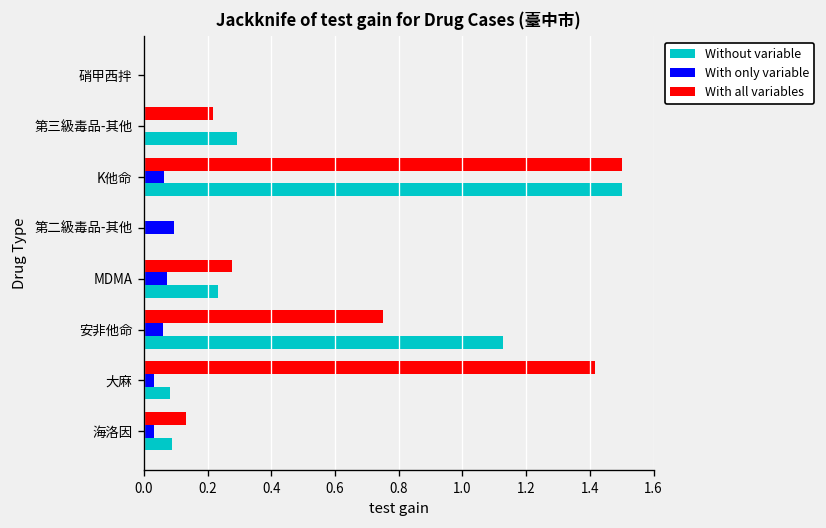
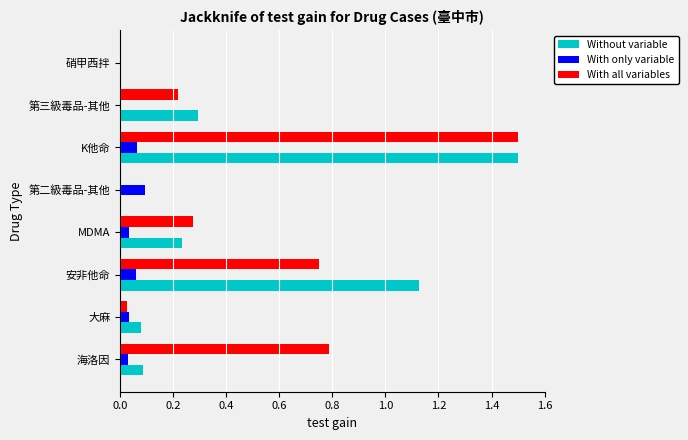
  {
    "Without variable": {
      "第三級毒品-其他": 0.29,
      "K他命": 1.50,
      "MDMA": 0.23,
      "安非他命": 1.13,
      "大麻": 0.08,
      "海洛因": 0.09
    },
    "With only variable": {
      "硝甲西拌": 0.00,
      "第三級毒品-其他": 0.00,
      "K他命": 0.06,
      "第二級毒品-其他": 0.09,
-     "MDMA": 0.07,
+     "MDMA": 0.04,
      "安非他命": 0.06,
      "大麻": 0.03,
      "海洛因": 0.03
    },
    "With all variables": {
      "第三級毒品-其他": 0.22,
      "K他命": 1.50,
      "MDMA": 0.28,
      "安非他命": 0.75,
-     "大麻": 1.42,
-     "海洛因": 0.13
+     "大麻": 0.03,
+     "海洛因": 0.79
    }
  }
